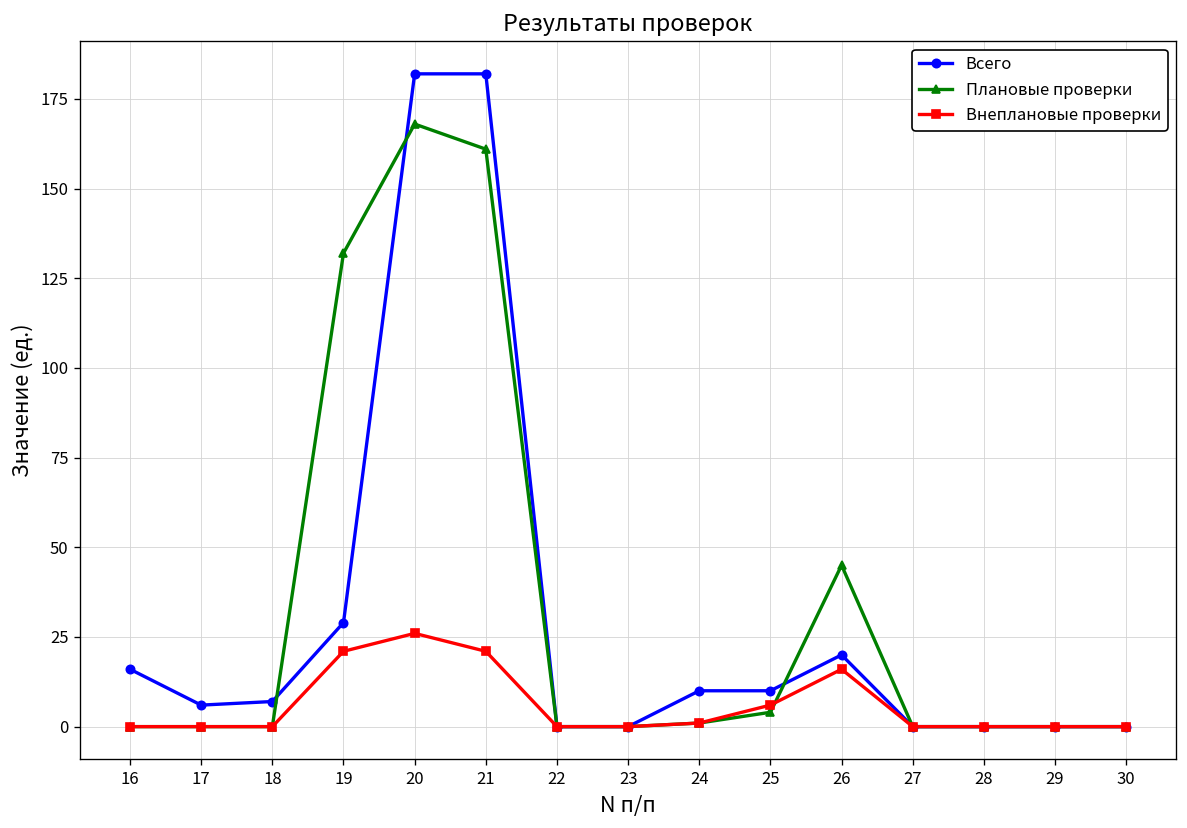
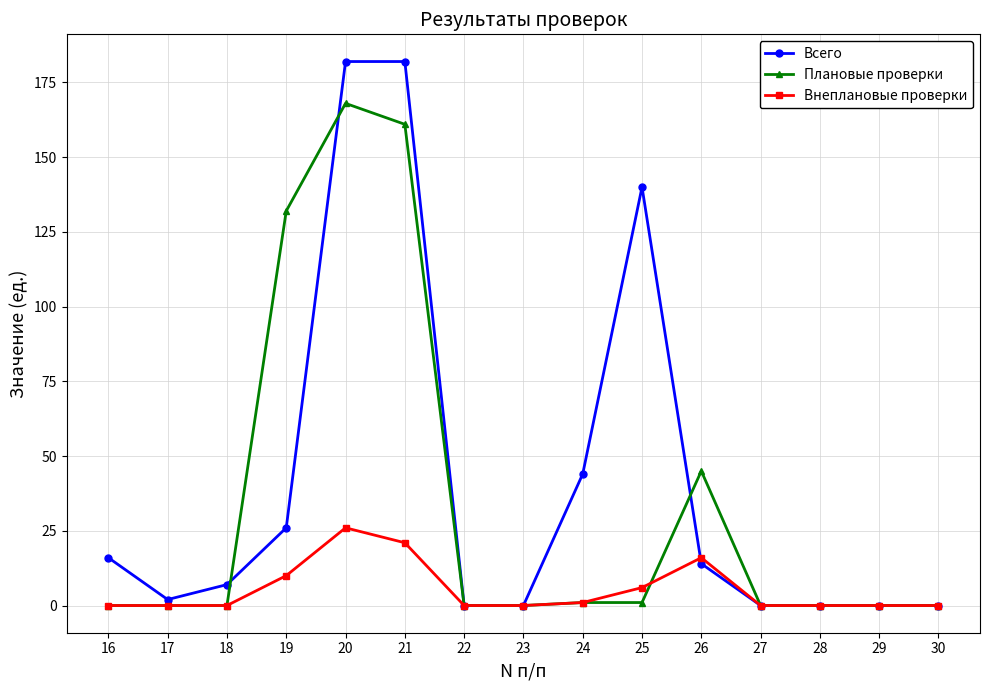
  {
    "Всего": {
      "16": 16,
-     "17": 6,
+     "17": 2,
      "18": 7,
-     "19": 29,
+     "19": 26,
      "20": 182,
      "21": 182,
-     "24": 10,
-     "25": 10,
-     "26": 20
+     "24": 44,
+     "25": 140,
+     "26": 14
    },
    "Плановые проверки": {
      "19": 132,
      "20": 168,
      "21": 161,
-     "25": 4,
+     "25": 1,
      "26": 45
    },
    "Внеплановые проверки": {
-     "19": 21,
+     "19": 10,
      "20": 26,
      "21": 21,
      "25": 6,
      "26": 16
    }
  }
